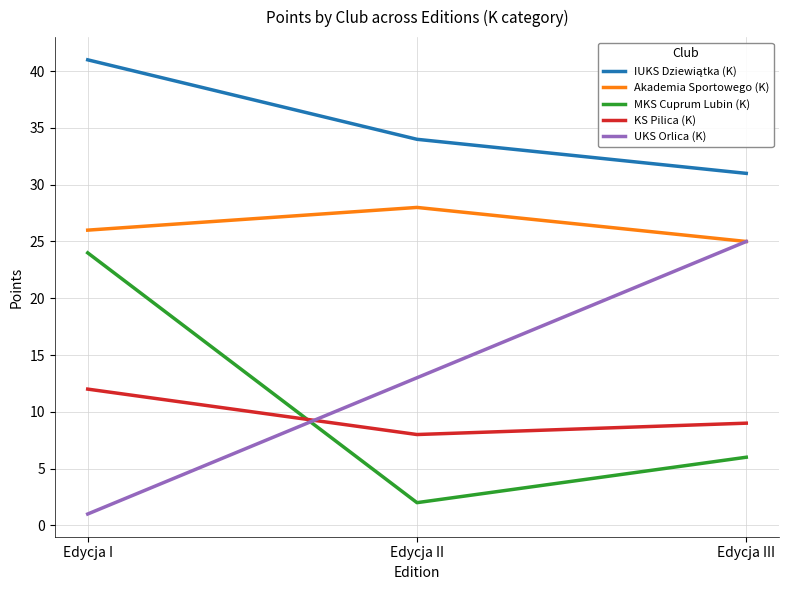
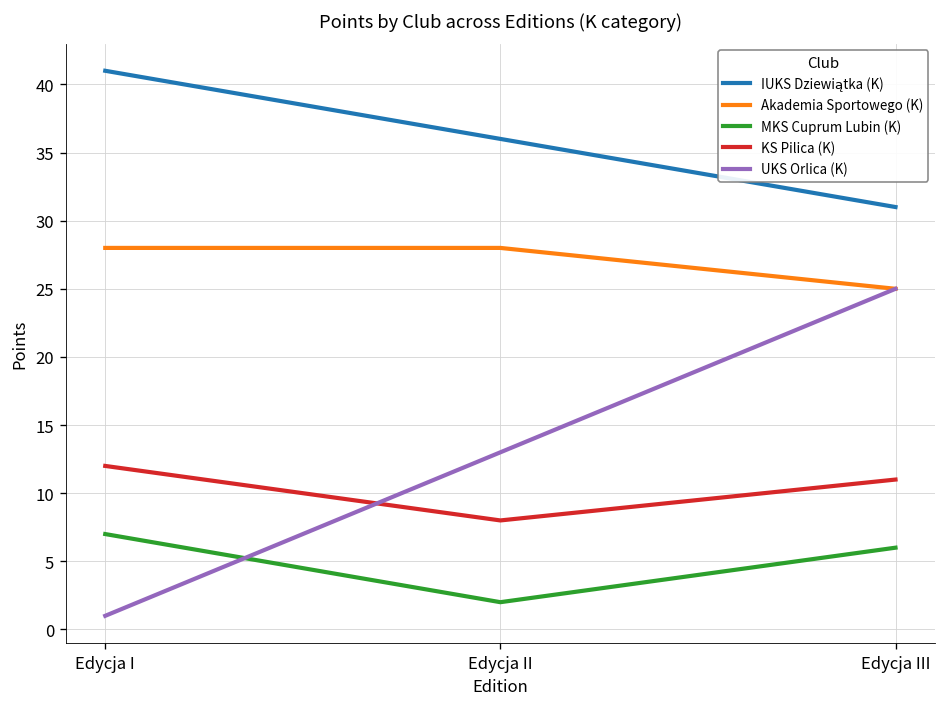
  {
    "IUKS Dziewiątka (K)": {
      "Edycja I": 41,
-     "Edycja II": 34,
+     "Edycja II": 36,
      "Edycja III": 31
    },
    "Akademia Sportowego (K)": {
-     "Edycja I": 26,
+     "Edycja I": 28,
      "Edycja II": 28
    },
    "MKS Cuprum Lubin (K)": {
-     "Edycja I": 24,
+     "Edycja I": 7,
      "Edycja II": 2,
      "Edycja III": 6
    },
    "KS Pilica (K)": {
      "Edycja I": 12,
      "Edycja II": 8,
-     "Edycja III": 9
+     "Edycja III": 11
    },
    "UKS Orlica (K)": {
      "Edycja I": 1,
      "Edycja II": 13
    }
  }
